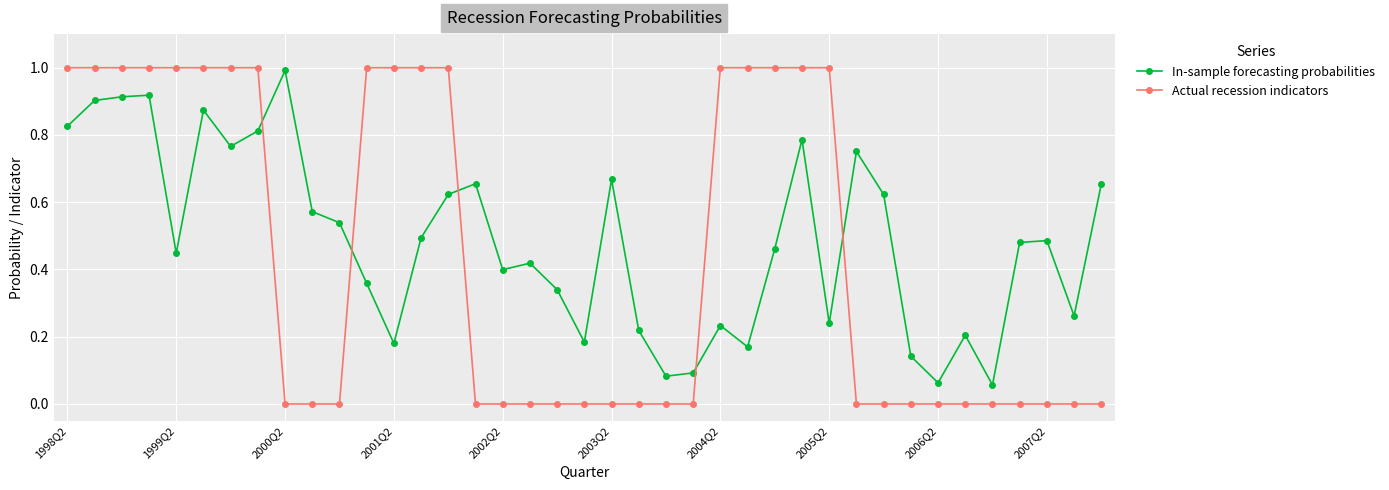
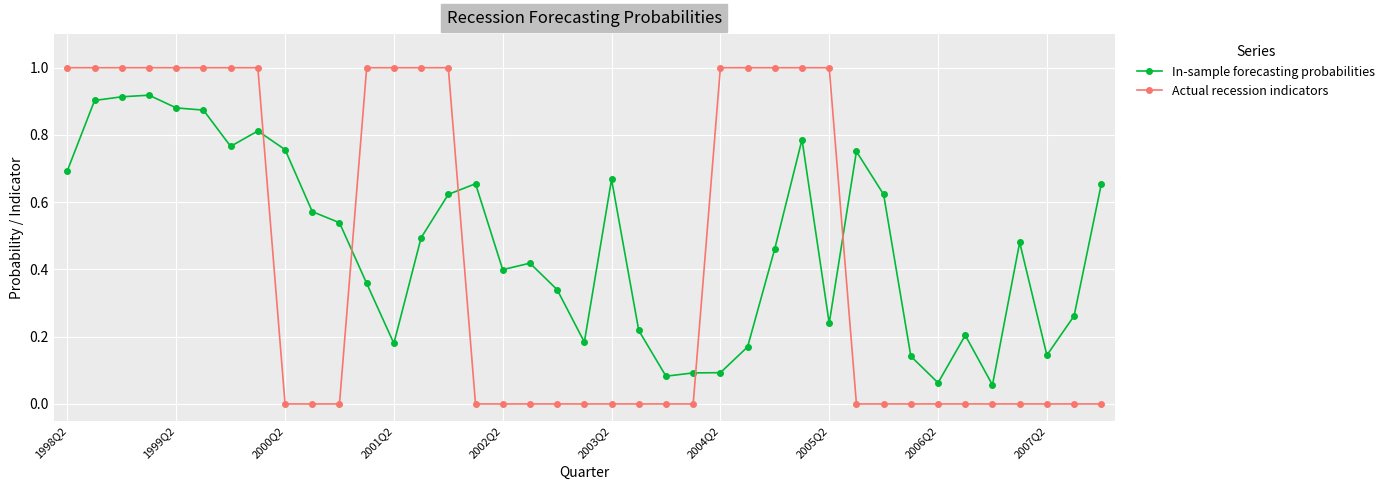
  {
    "In-sample forecasting probabilities": {
-     "1998Q2": 0.83,
-     "1999Q2": 0.45,
-     "2000Q2": 0.99,
+     "1998Q2": 0.69,
+     "1999Q2": 0.88,
+     "2000Q2": 0.76,
      "2001Q2": 0.18,
      "2002Q2": 0.40,
      "2003Q2": 0.67,
-     "2004Q2": 0.23,
+     "2004Q2": 0.09,
      "2005Q2": 0.24,
      "2006Q2": 0.06,
-     "2007Q2": 0.49
+     "2007Q2": 0.14
    },
    "Actual recession indicators": {
      "1998Q2": 1.00,
      "1999Q2": 1.00,
      "2000Q2": 0.00,
      "2001Q2": 1.00,
      "2002Q2": 0.00,
      "2003Q2": 0.00,
      "2004Q2": 1.00,
      "2005Q2": 1.00,
      "2006Q2": 0.00,
      "2007Q2": 0.00
    }
  }
